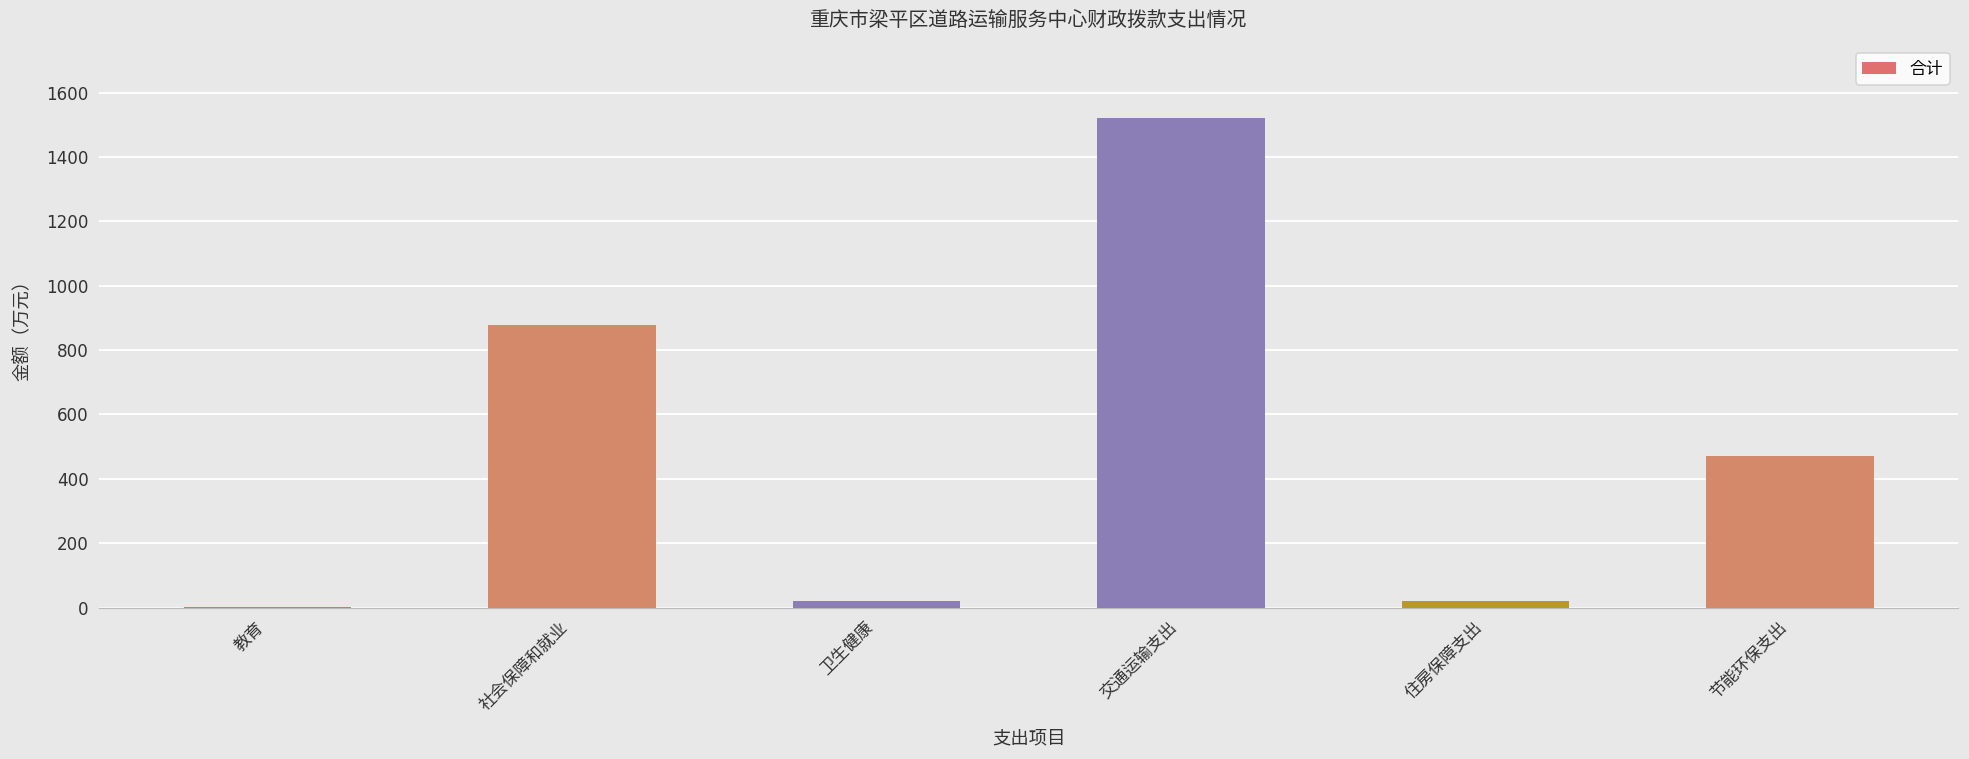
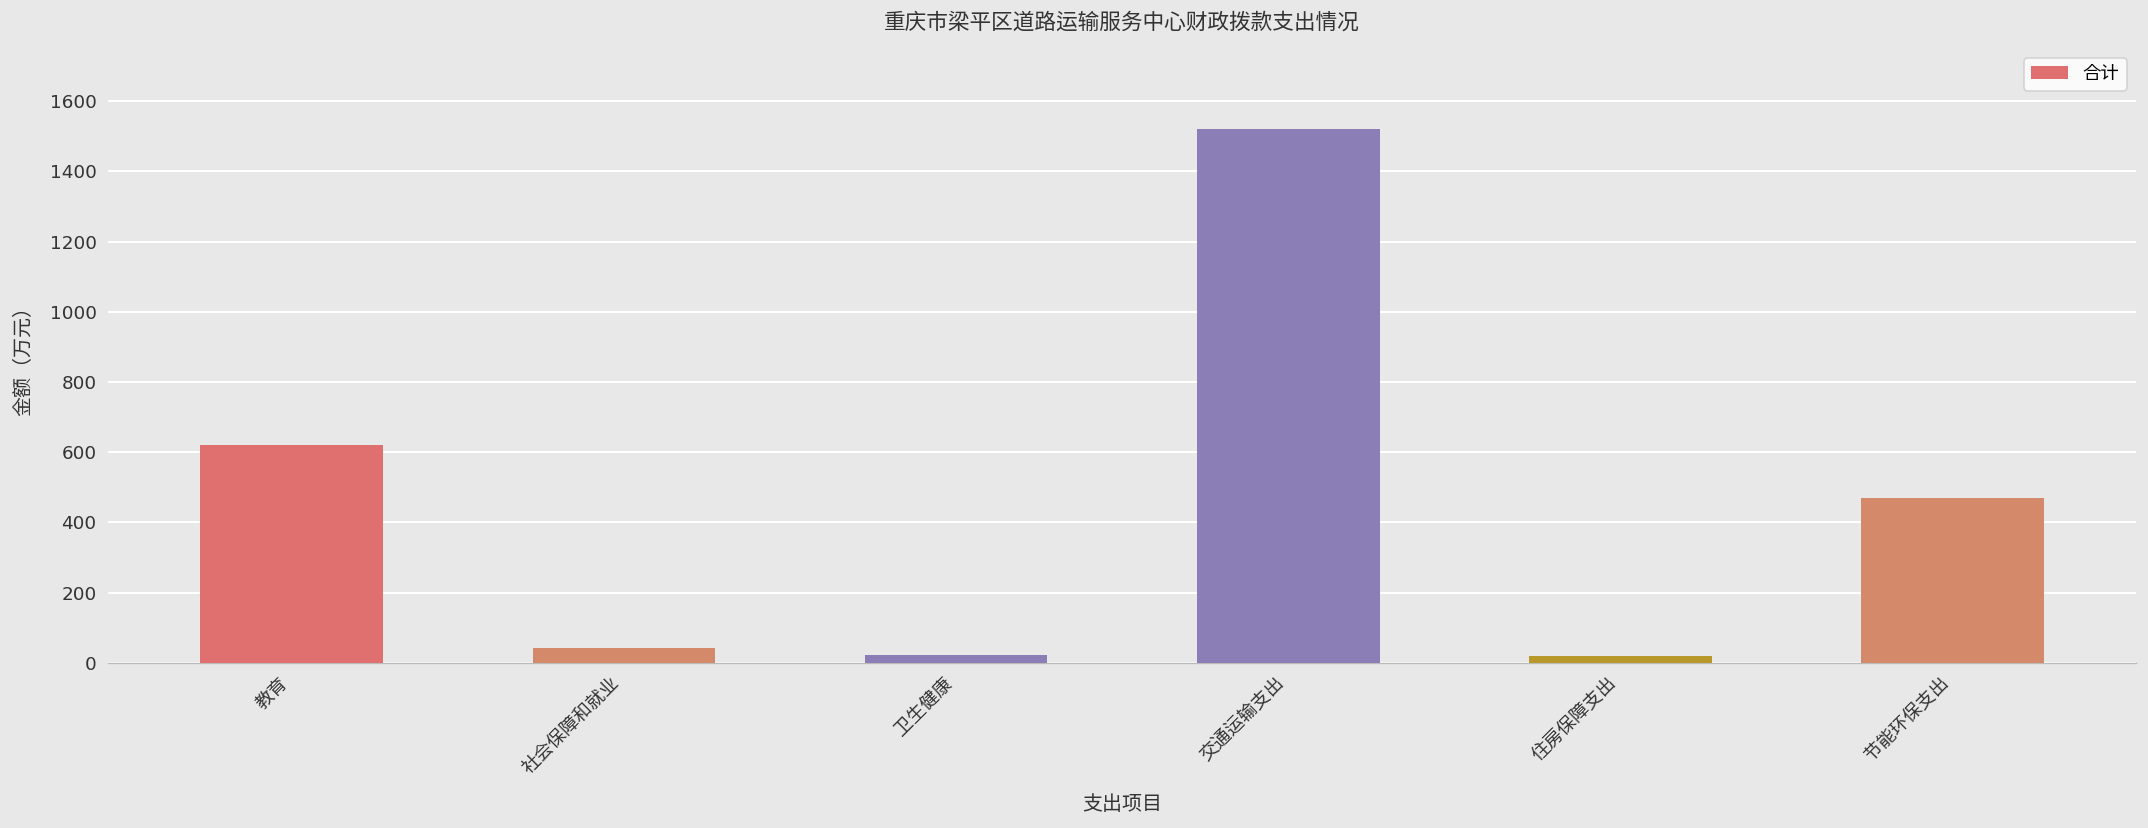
  {
-   "教育": 0,
-   "社会保障和就业": 880,
+   "教育": 620,
+   "社会保障和就业": 40,
    "卫生健康": 20,
    "交通运输支出": 1520,
    "住房保障支出": 20,
    "节能环保支出": 470
  }
